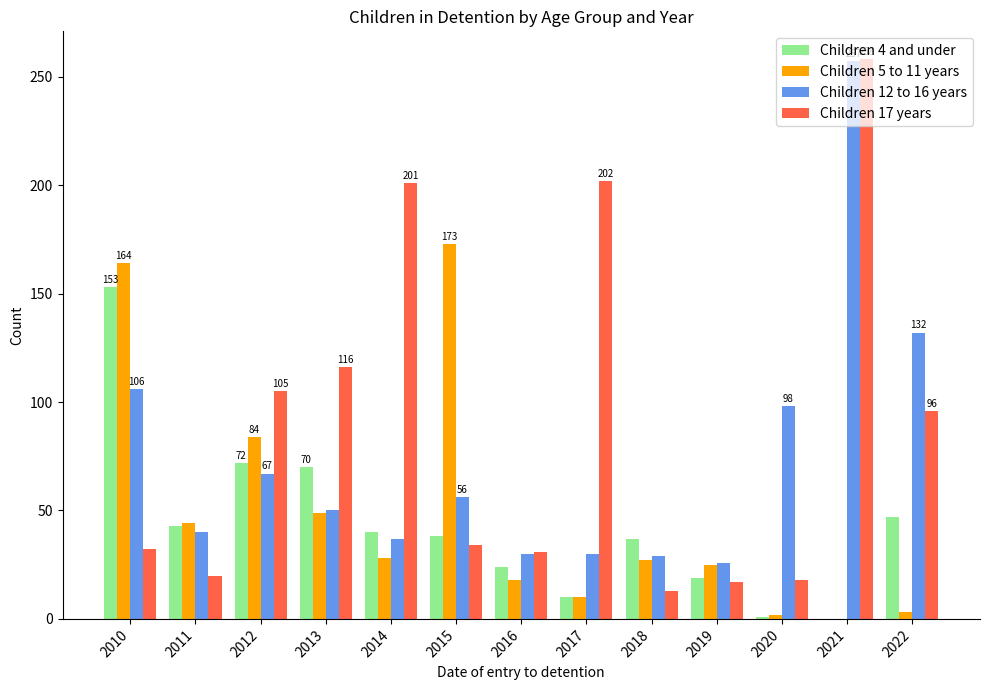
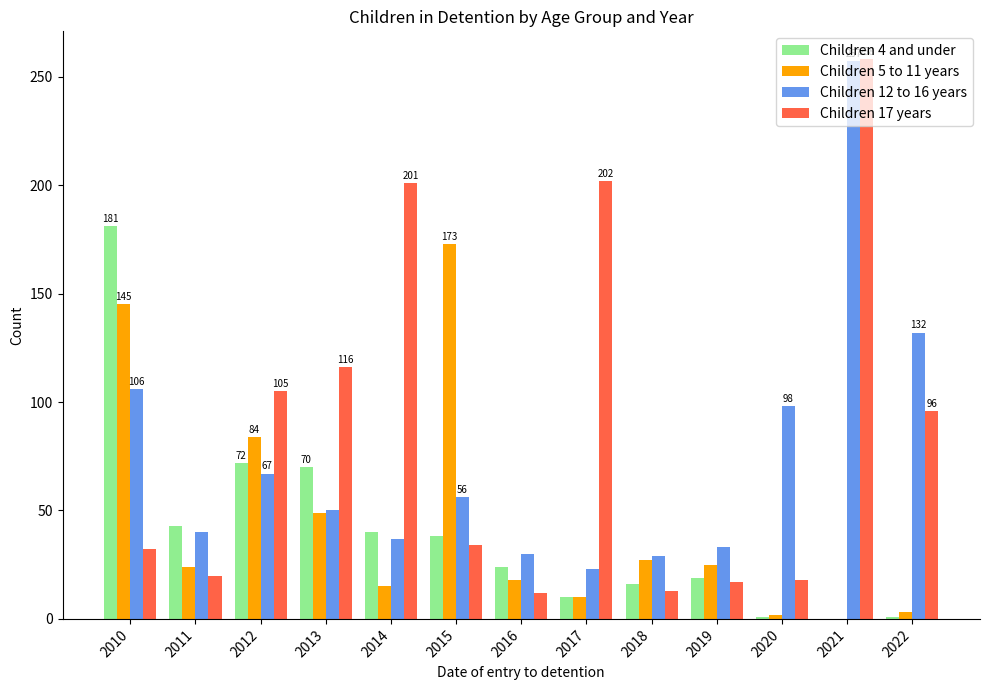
  {
    "Children 4 and under": {
-     "2010": 153,
+     "2010": 181,
      "2012": 72,
      "2013": 70,
-     "2018": 37,
-     "2022": 47
+     "2018": 16,
+     "2022": 1
    },
    "Children 5 to 11 years": {
-     "2010": 164,
-     "2011": 44,
+     "2010": 145,
+     "2011": 24,
      "2012": 84,
-     "2014": 28,
+     "2014": 15,
      "2015": 173
    },
    "Children 12 to 16 years": {
      "2011": 40,
      "2013": 50,
      "2014": 37,
      "2016": 30,
-     "2017": 30,
+     "2017": 23,
      "2018": 29,
-     "2019": 26
+     "2019": 33
    },
    "Children 17 years": {
      "2010": 32,
      "2011": 20,
      "2015": 34,
-     "2016": 31,
+     "2016": 12,
      "2018": 13,
      "2019": 17,
      "2020": 18
    }
  }
